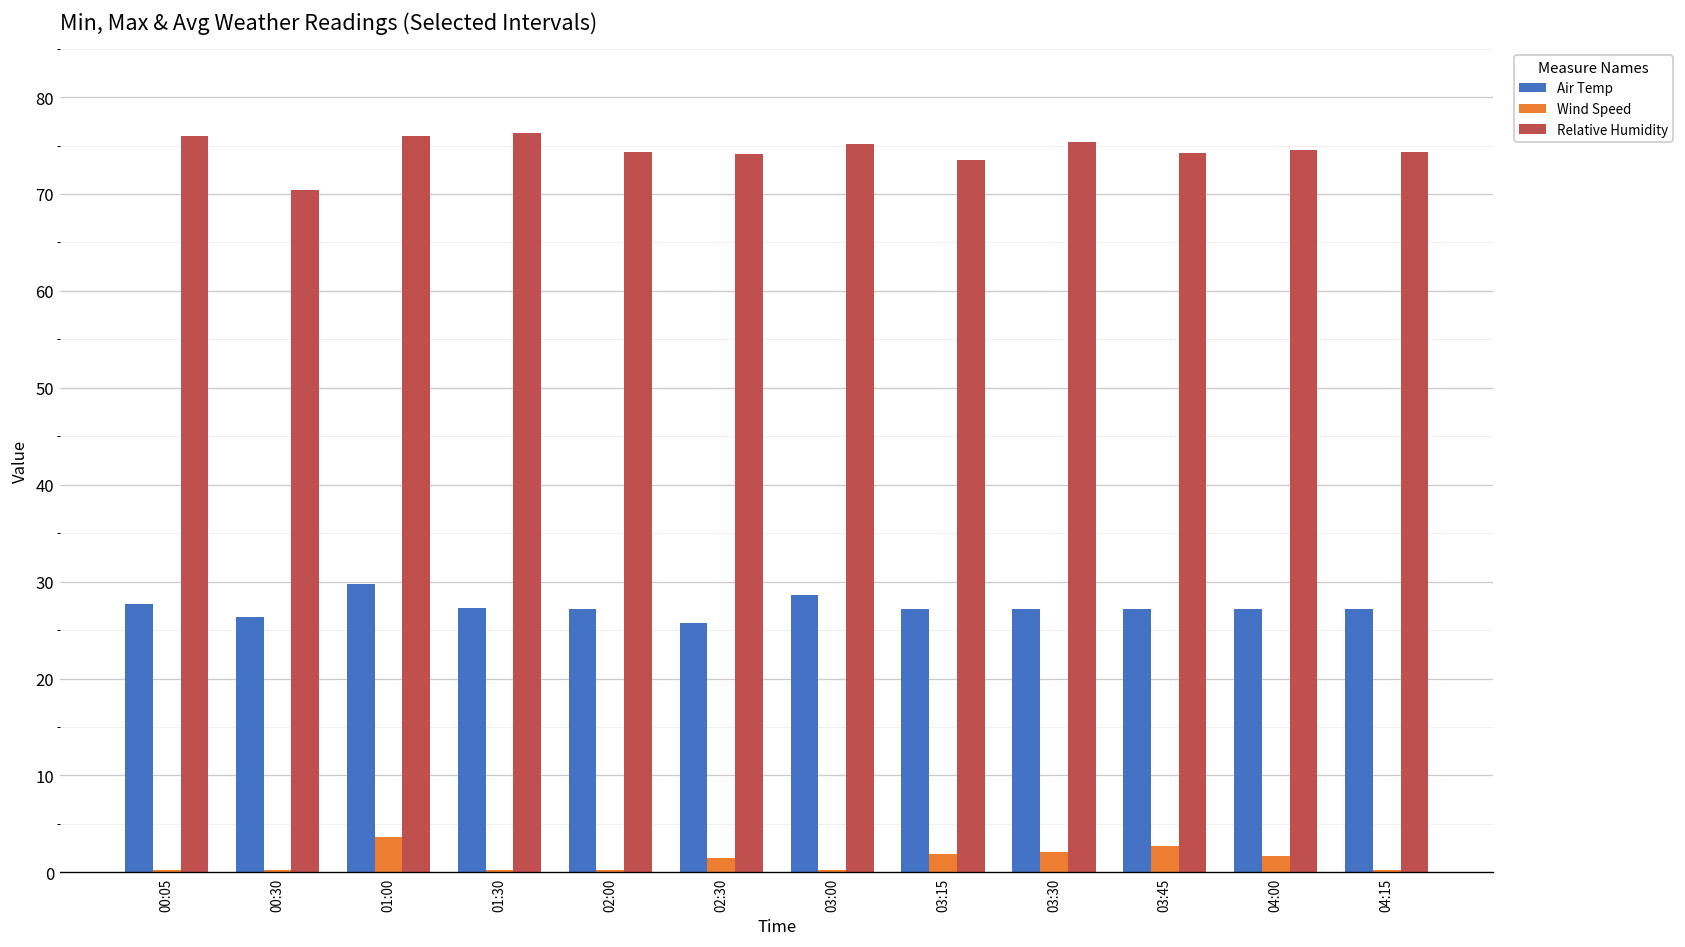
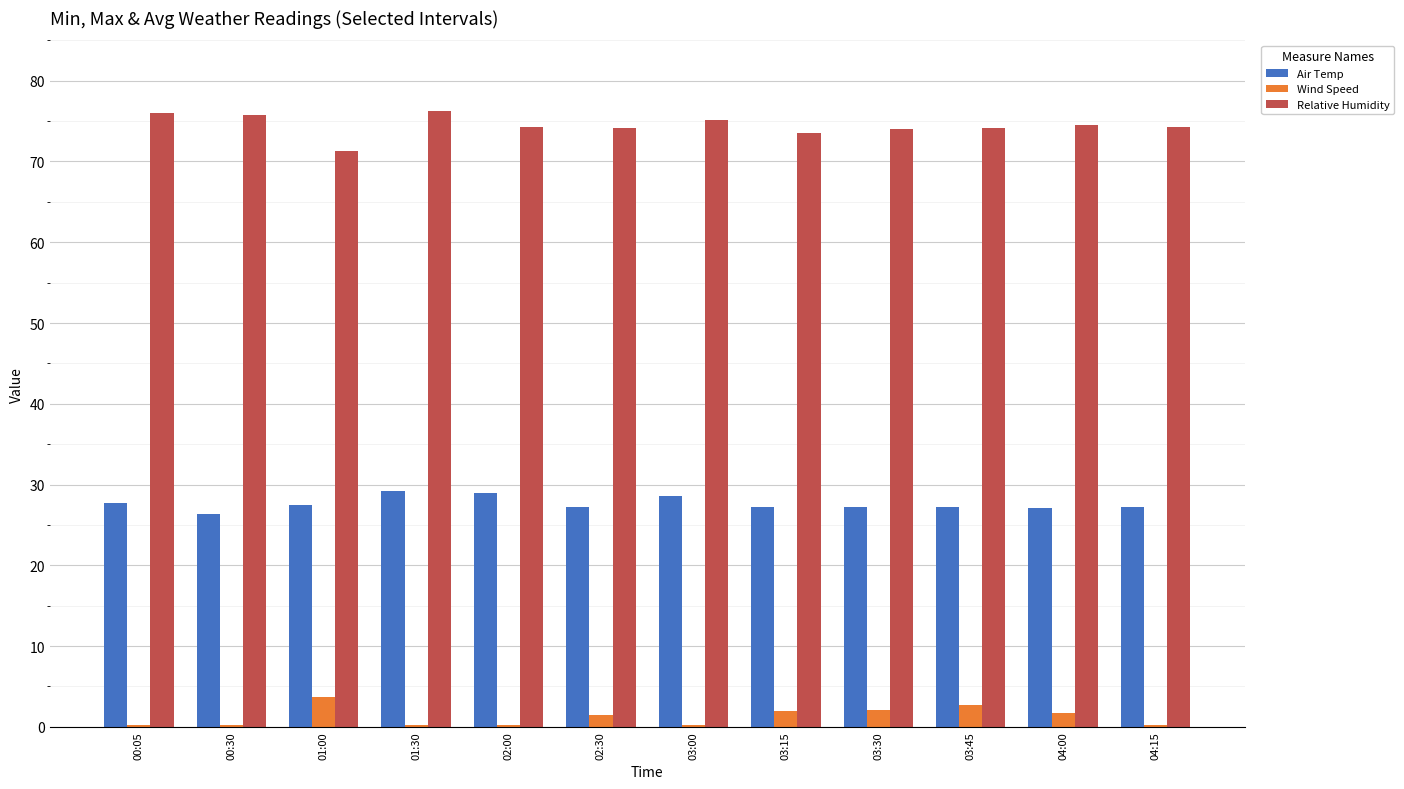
  {
    "Air Temp": {
      "00:05": 28,
      "00:30": 26,
-     "01:00": 30,
-     "01:30": 27,
-     "02:00": 27,
-     "02:30": 26,
+     "01:00": 27,
+     "01:30": 29,
+     "02:00": 29,
+     "02:30": 27,
      "03:00": 29,
      "03:15": 27,
      "03:30": 27,
      "03:45": 27,
      "04:00": 27,
      "04:15": 27
    },
    "Wind Speed": {
      "01:00": 4,
      "02:30": 2,
      "03:15": 2,
      "03:30": 2,
      "03:45": 3,
      "04:00": 2
    },
    "Relative Humidity": {
      "00:05": 76,
-     "00:30": 70,
-     "01:00": 76,
+     "00:30": 76,
+     "01:00": 71,
      "01:30": 76,
      "02:00": 74,
      "02:30": 74,
      "03:00": 75,
      "03:15": 74,
-     "03:30": 75,
+     "03:30": 74,
      "03:45": 74,
      "04:00": 75,
      "04:15": 74
    }
  }
